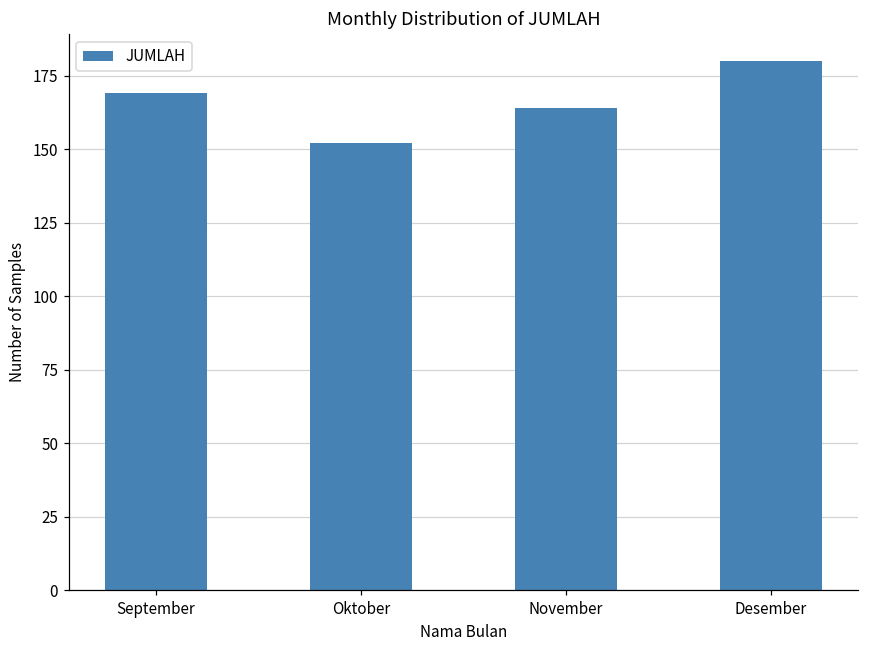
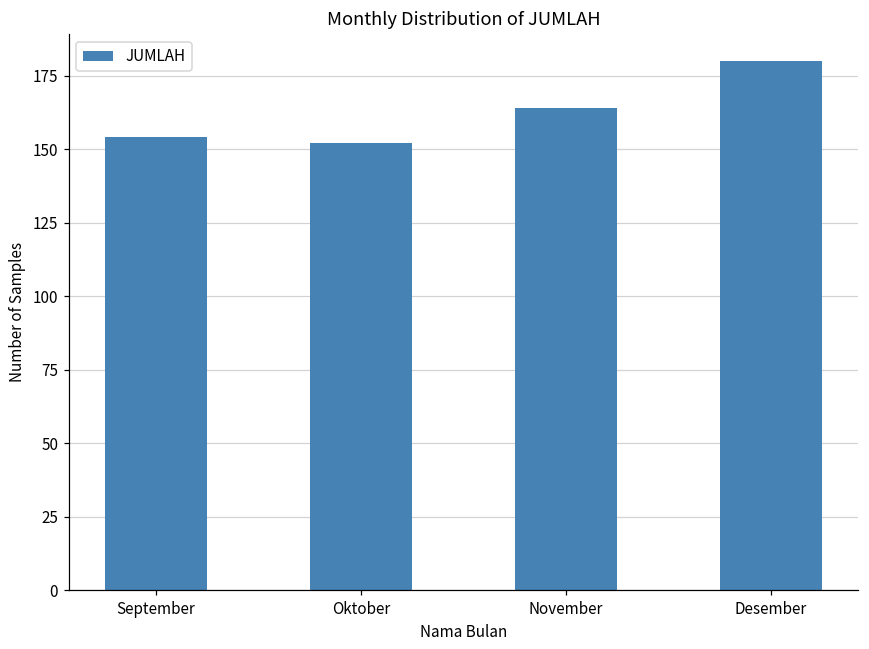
  {
-   "September": 169,
+   "September": 154,
    "Oktober": 152,
    "November": 164,
    "Desember": 180
  }
